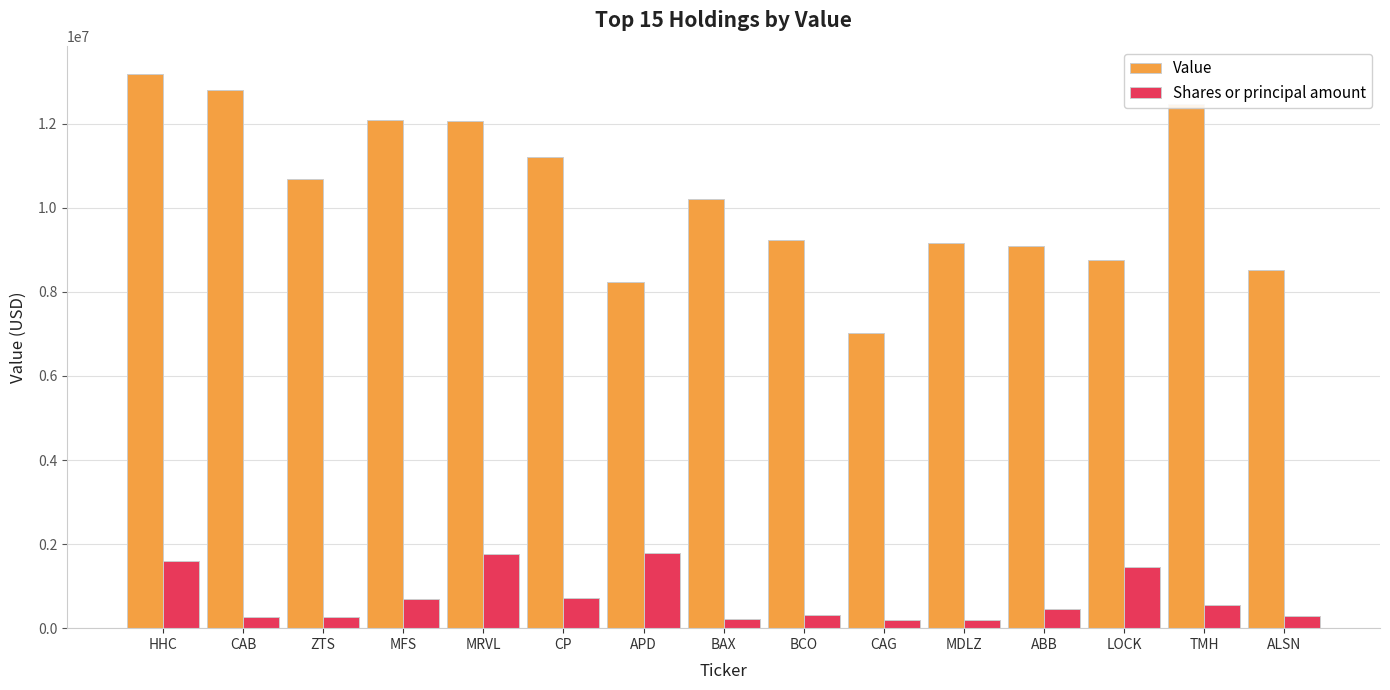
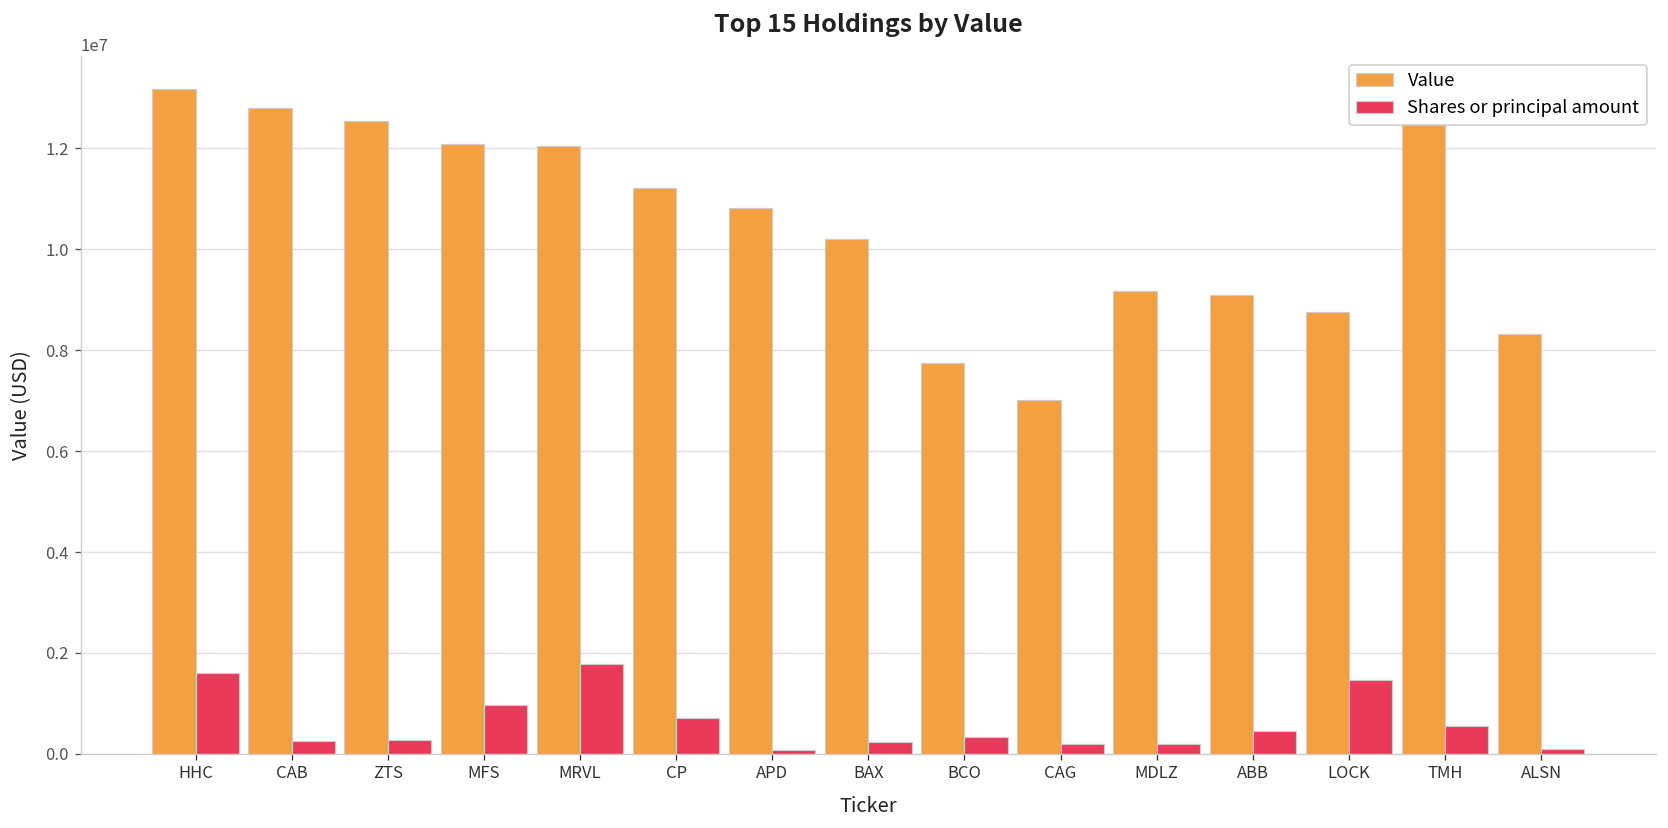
  {
    "Value": {
      "HHC": 13200000,
      "CAB": 12800000,
-     "ZTS": 10700000,
+     "ZTS": 12500000,
      "MFS": 12100000,
      "MRVL": 12100000,
      "CP": 11200000,
-     "APD": 8200000,
+     "APD": 10800000,
      "BAX": 10200000,
-     "BCO": 9200000,
+     "BCO": 7800000,
      "CAG": 7000000,
      "MDLZ": 9200000,
      "ABB": 9100000,
      "LOCK": 8800000,
-     "ALSN": 8500000
+     "ALSN": 8300000
    },
    "Shares or principal amount": {
      "HHC": 1600000,
      "CAB": 300000,
      "ZTS": 300000,
-     "MFS": 700000,
+     "MFS": 1000000,
      "MRVL": 1800000,
      "CP": 700000,
-     "APD": 1800000,
+     "APD": 100000,
      "BAX": 200000,
      "BCO": 300000,
      "CAG": 200000,
      "MDLZ": 200000,
      "ABB": 500000,
      "LOCK": 1500000,
      "TMH": 500000,
-     "ALSN": 300000
+     "ALSN": 100000
    }
  }
